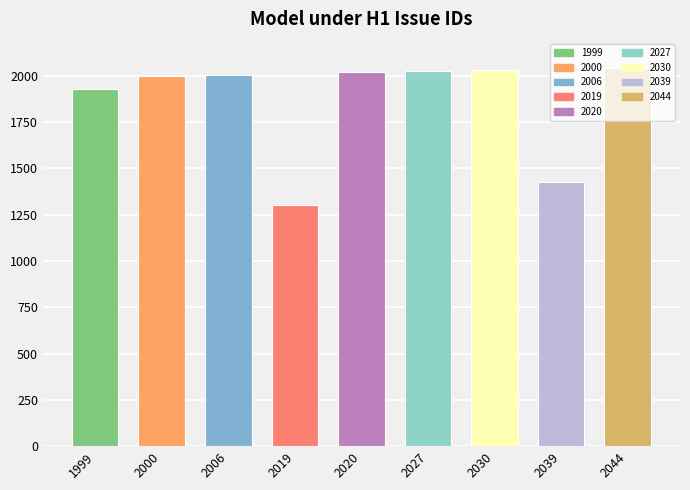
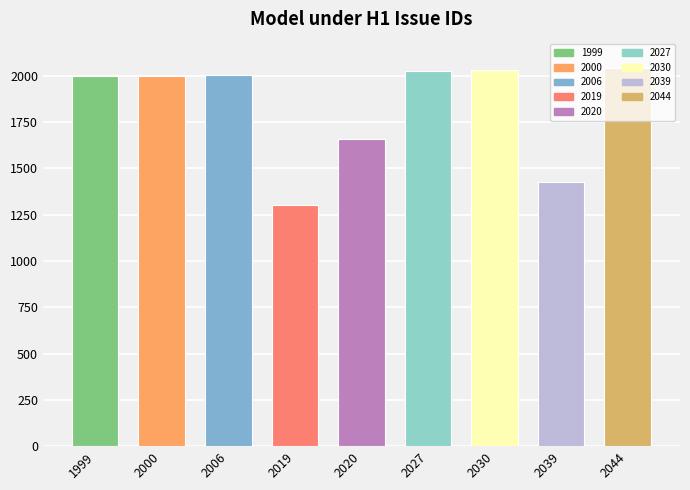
  {
-   "1999": 1930,
+   "1999": 2000,
    "2000": 2000,
    "2006": 2010,
    "2019": 1300,
-   "2020": 2020,
+   "2020": 1660,
    "2027": 2030,
    "2030": 2030,
    "2039": 1430
  }
